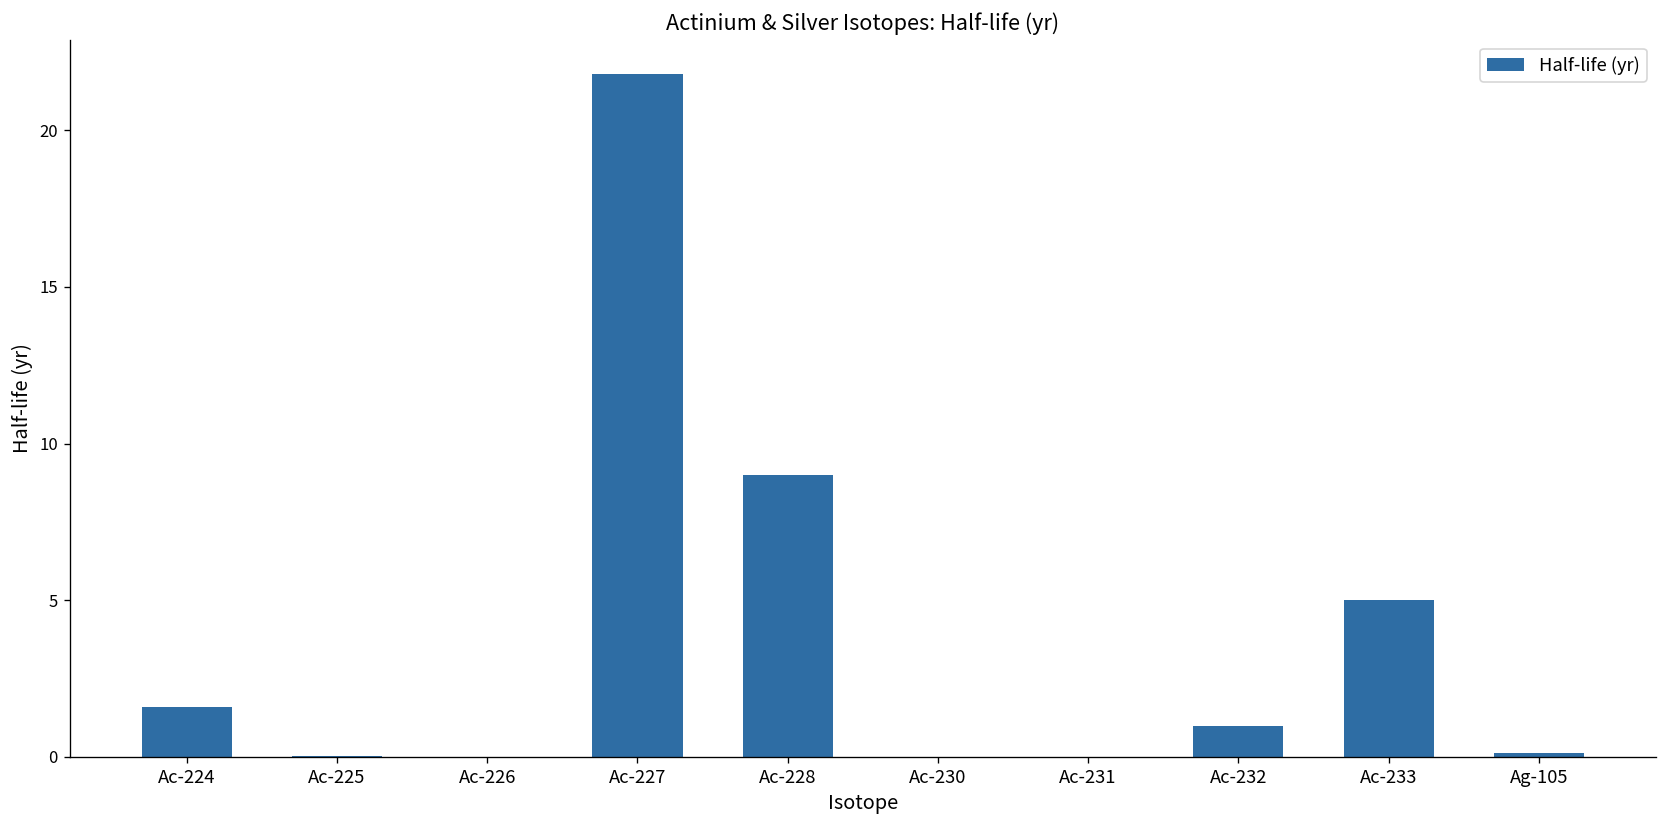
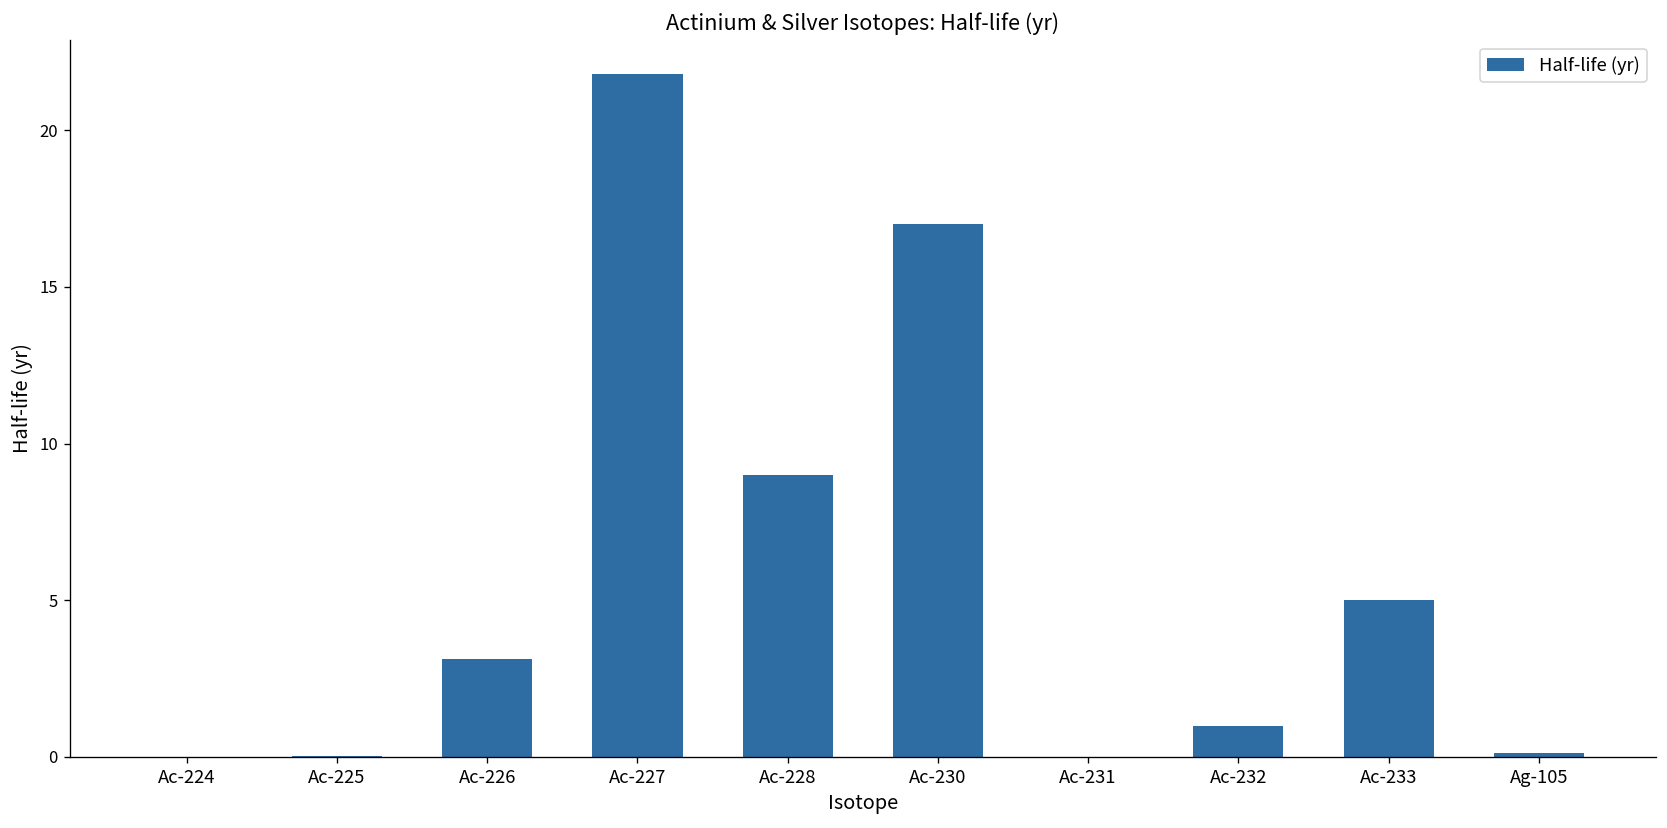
  {
-   "Ac-224": 1.6,
-   "Ac-226": 0.0,
+   "Ac-224": 0.0,
+   "Ac-226": 3.1,
    "Ac-227": 21.8,
    "Ac-228": 9.0,
-   "Ac-230": 0,
+   "Ac-230": 17,
    "Ac-232": 1.0,
    "Ac-233": 5.0,
    "Ag-105": 0.1
  }
